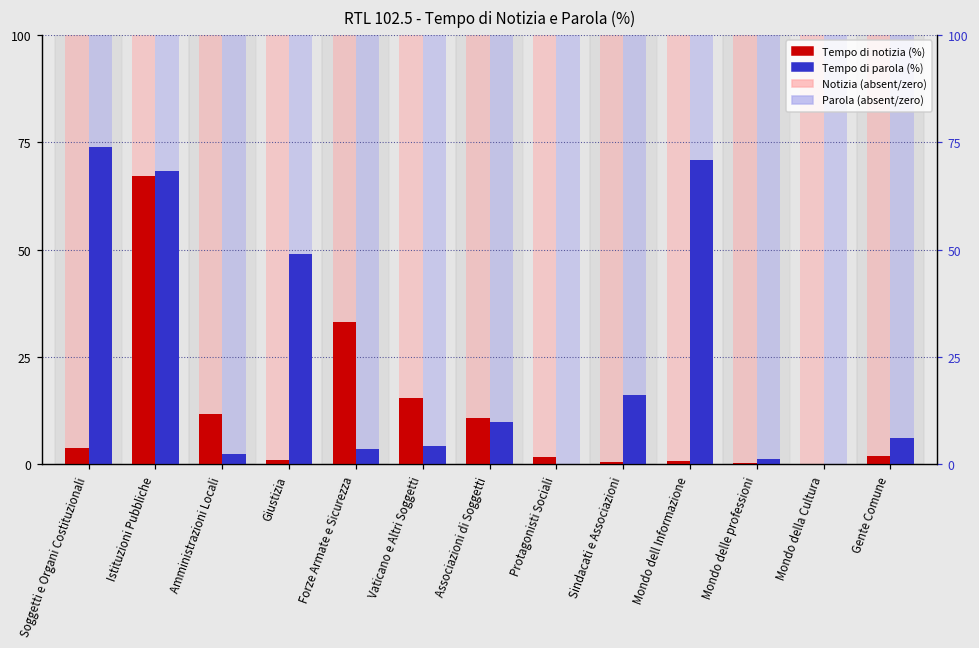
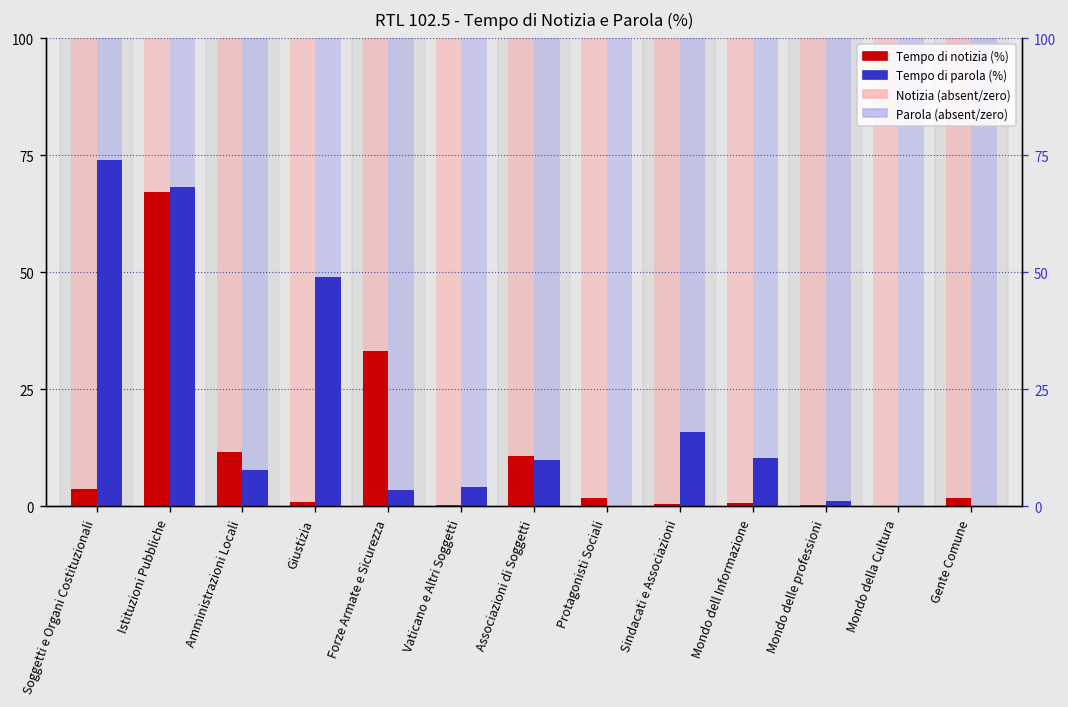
  {
    "Tempo di notizia (%)": {
-     "Vaticano e Altri Soggetti": 15
+     "Vaticano e Altri Soggetti": 0
    },
    "Tempo di parola (%)": {
-     "Amministrazioni Locali": 2,
+     "Amministrazioni Locali": 8,
      "Protagonisti Sociali": 0,
-     "Mondo dell Informazione": 71,
+     "Mondo dell Informazione": 10,
      "Mondo della Cultura": 0,
-     "Gente Comune": 6
+     "Gente Comune": 0
    }
  }
